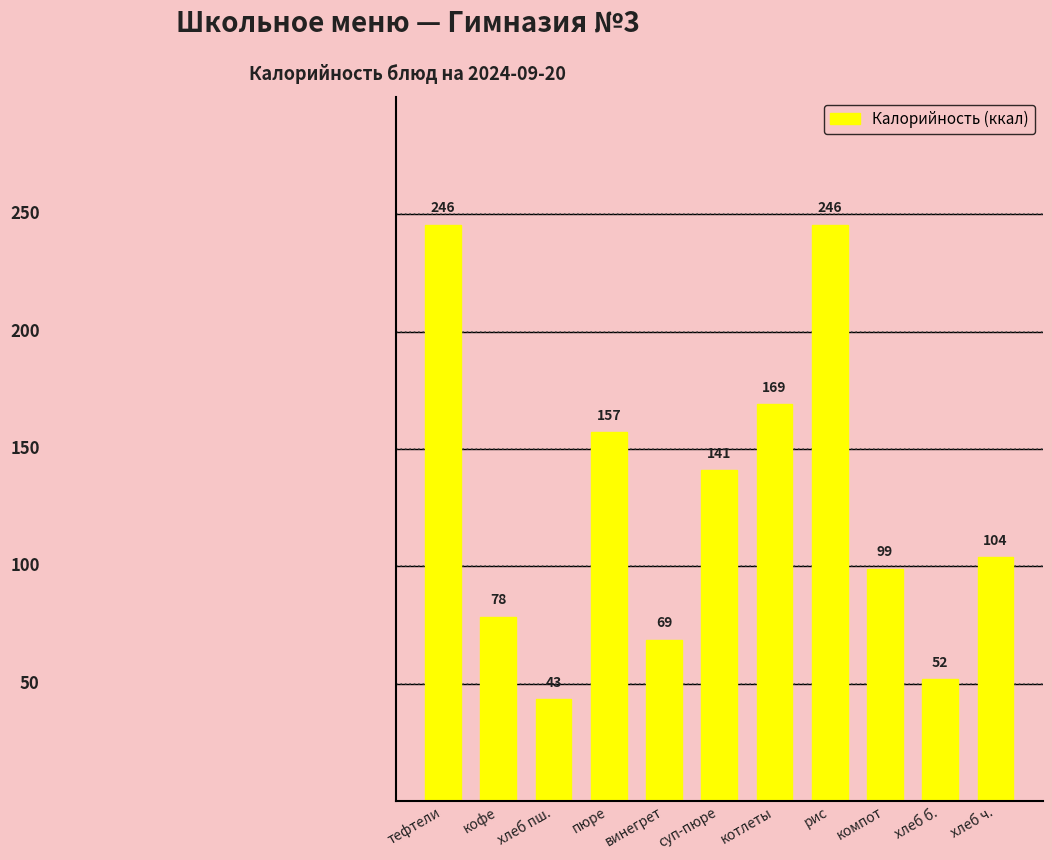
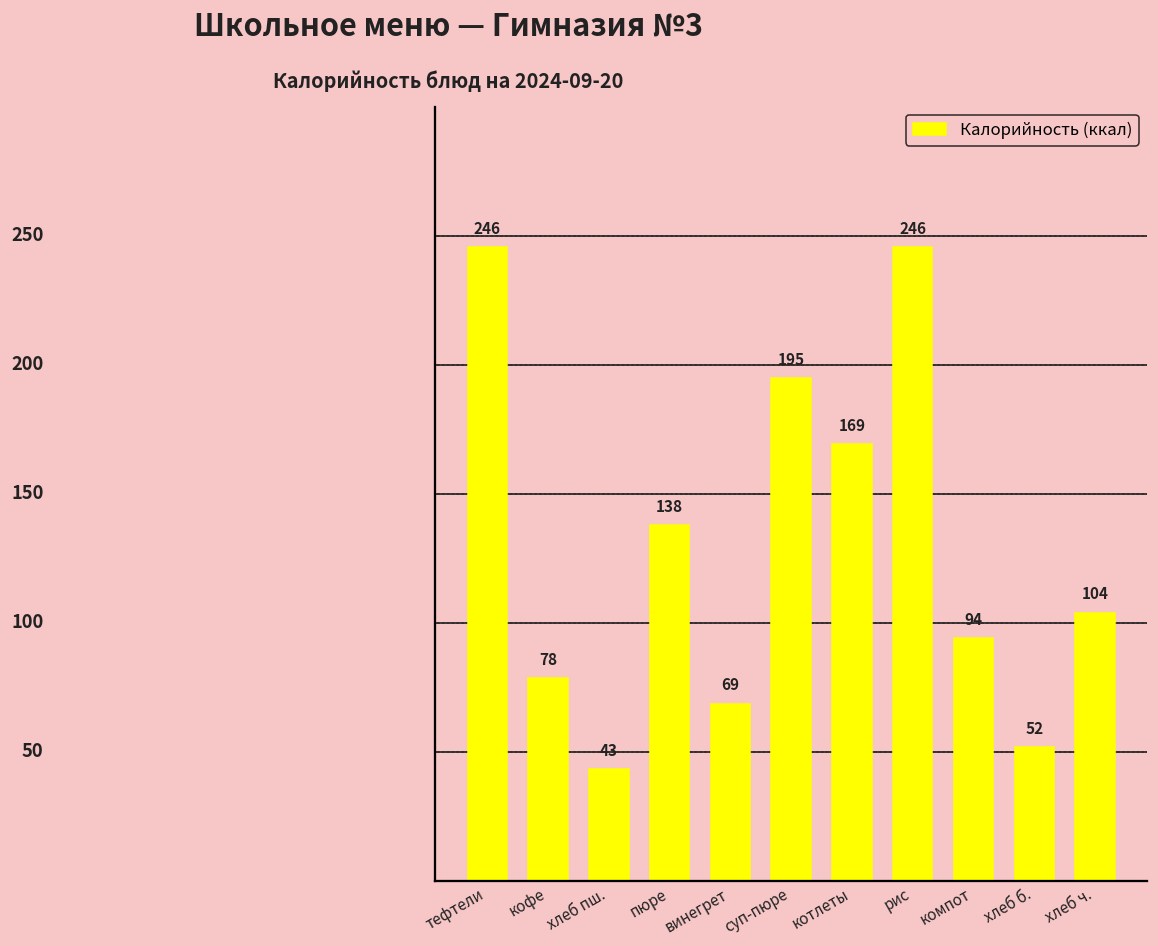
  {
    "тефтели": 246,
    "кофе": 78,
    "хлеб пш.": 43,
-   "пюре": 157,
+   "пюре": 138,
    "винегрет": 69,
-   "суп-пюре": 141,
+   "суп-пюре": 195,
    "котлеты": 169,
    "рис": 246,
-   "компот": 99,
+   "компот": 94,
    "хлеб б.": 52,
    "хлеб ч.": 104
  }
